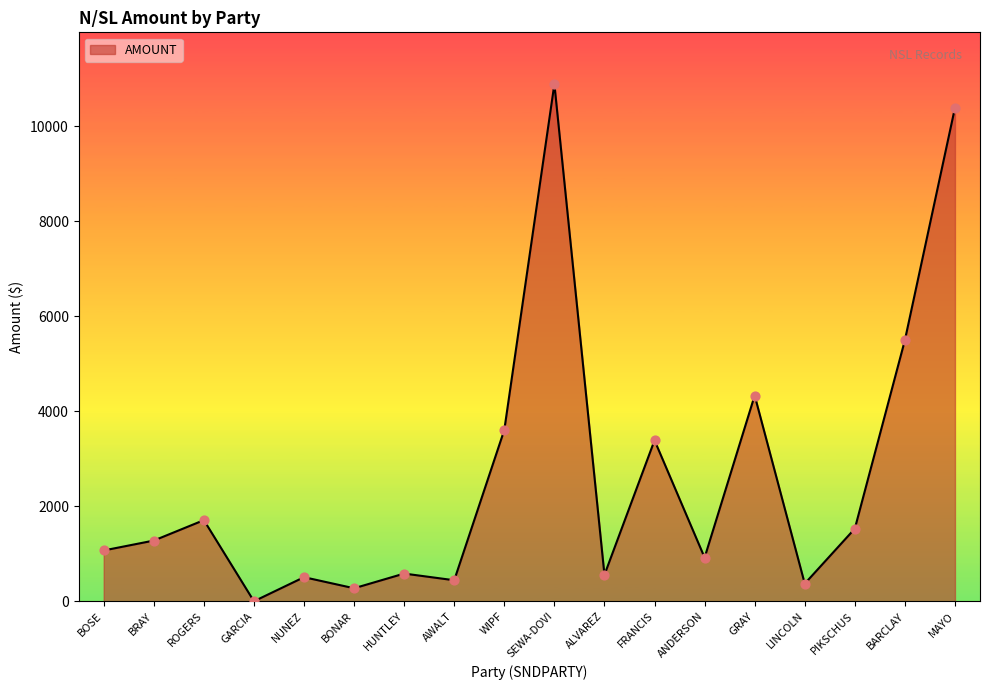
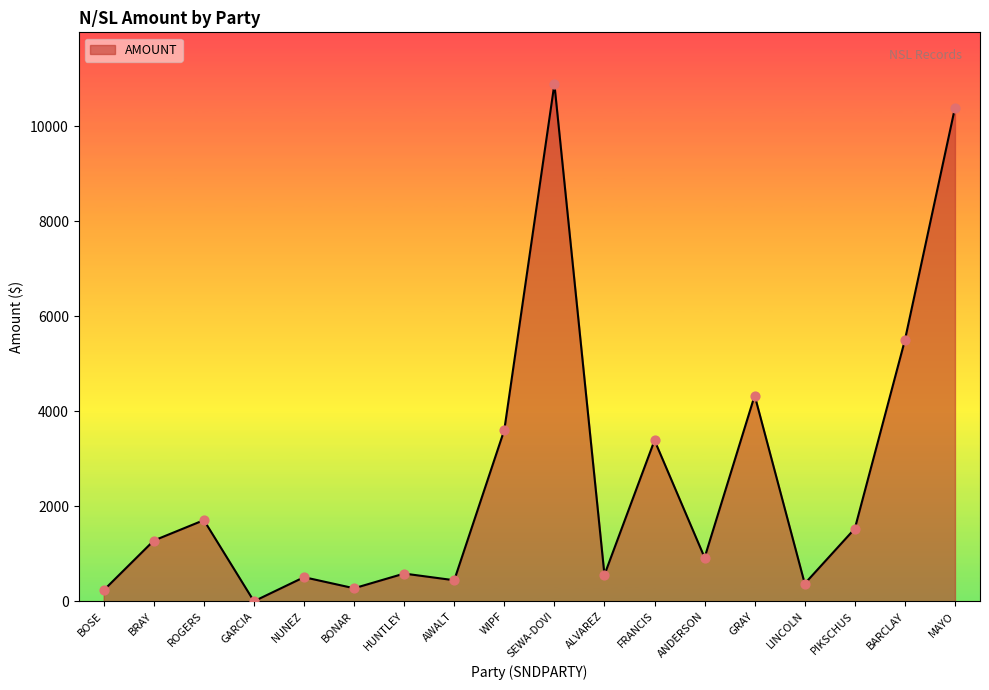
  {
-   "BOSE": 1100,
+   "BOSE": 200,
    "BRAY": 1300,
    "ROGERS": 1700,
    "GARCIA": 0,
    "NUNEZ": 500,
    "BONAR": 300,
    "HUNTLEY": 600,
    "AWALT": 400,
    "WIPF": 3600,
    "SEWA-DOVI": 10900,
    "ALVAREZ": 600,
    "FRANCIS": 3400,
    "ANDERSON": 900,
    "GRAY": 4300,
    "LINCOLN": 400,
    "PIKSCHUS": 1500,
    "BARCLAY": 5500,
    "MAYO": 10400
  }
